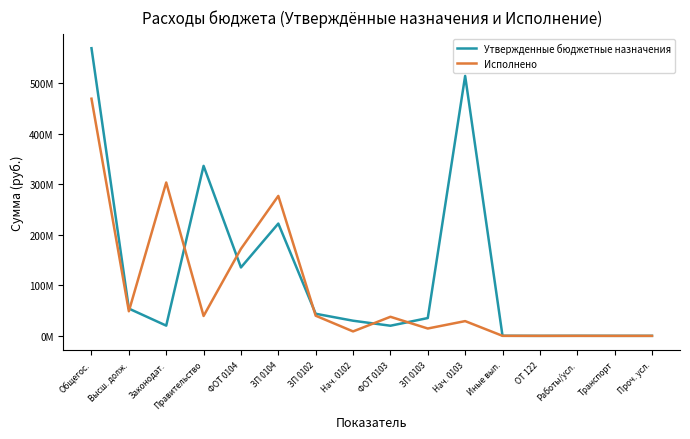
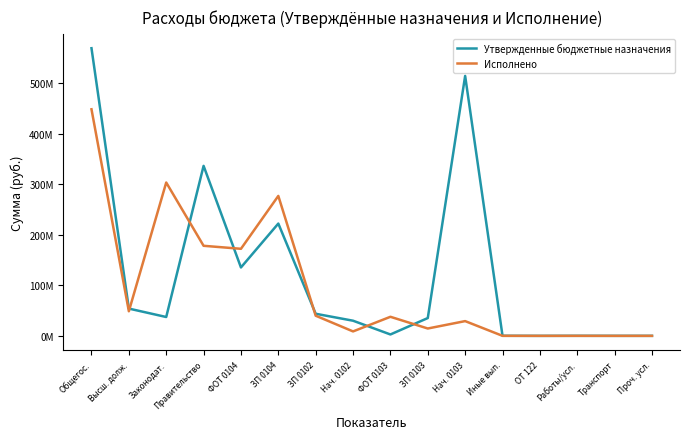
  {
    "Утвержденные бюджетные назначения": {
      "Общегос.": 570000000,
      "Высш. долж.": 50000000,
-     "Законодат.": 20000000,
+     "Законодат.": 40000000,
      "Правительство": 340000000,
      "ФОТ 0104": 140000000,
      "ЗП 0104": 220000000,
      "Нач. 0102": 30000000,
-     "ФОТ 0103": 20000000,
+     "ФОТ 0103": 0,
      "ЗП 0103": 40000000,
      "Нач. 0103": 510000000
    },
    "Исполнено": {
-     "Общегос.": 470000000,
+     "Общегос.": 450000000,
      "Высш. долж.": 50000000,
      "Законодат.": 300000000,
-     "Правительство": 40000000,
+     "Правительство": 180000000,
      "ФОТ 0104": 170000000,
      "ЗП 0104": 280000000,
      "Нач. 0102": 10000000,
      "ФОТ 0103": 40000000,
      "ЗП 0103": 10000000,
      "Нач. 0103": 30000000
    }
  }
